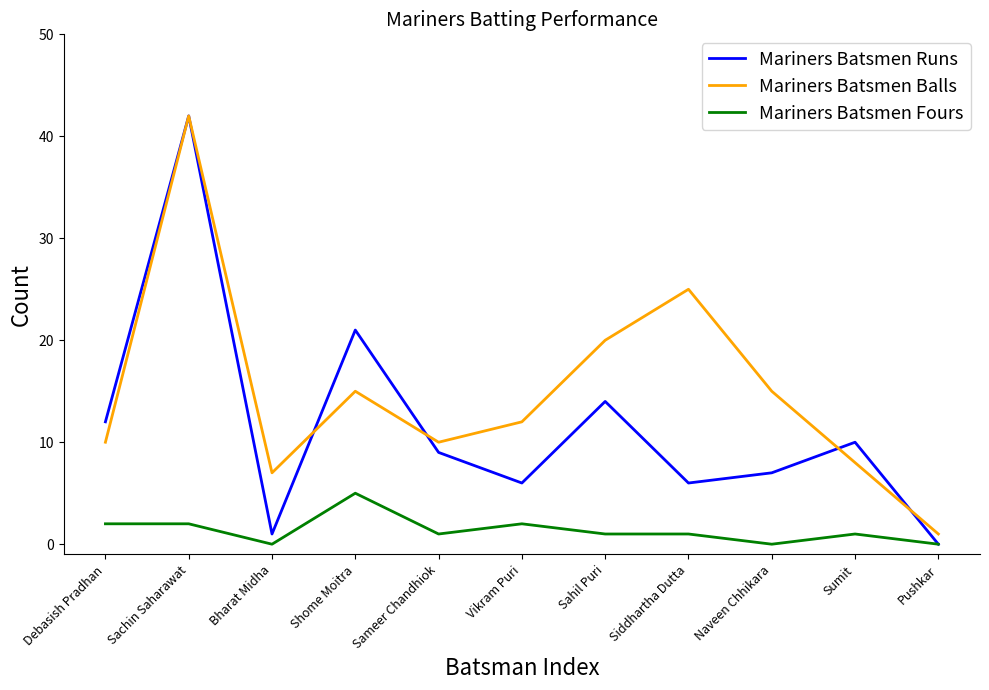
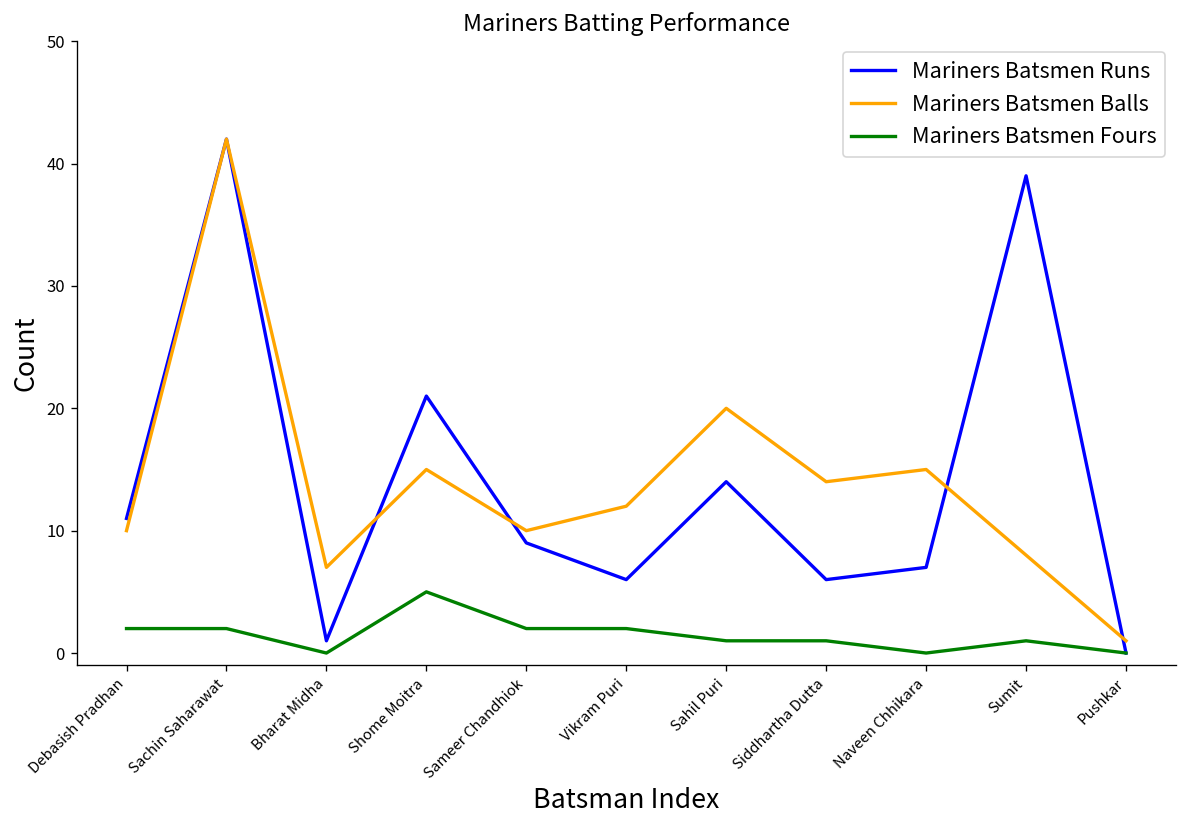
  {
    "Mariners Batsmen Runs": {
-     "Debasish Pradhan": 12,
+     "Debasish Pradhan": 11,
      "Bharat Midha": 1,
      "Shome Moitra": 21,
      "Sameer Chandhiok": 9,
      "Vikram Puri": 6,
      "Sahil Puri": 14,
      "Siddhartha Dutta": 6,
      "Naveen Chhikara": 7,
-     "Sumit": 10
+     "Sumit": 39
    },
    "Mariners Batsmen Balls": {
      "Debasish Pradhan": 10,
      "Bharat Midha": 7,
      "Shome Moitra": 15,
      "Sameer Chandhiok": 10,
      "Vikram Puri": 12,
      "Sahil Puri": 20,
-     "Siddhartha Dutta": 25,
+     "Siddhartha Dutta": 14,
      "Naveen Chhikara": 15,
      "Sumit": 8,
      "Pushkar": 1
    },
    "Mariners Batsmen Fours": {
      "Debasish Pradhan": 2,
      "Sachin Saharawat": 2,
      "Bharat Midha": 0,
      "Shome Moitra": 5,
-     "Sameer Chandhiok": 1,
+     "Sameer Chandhiok": 2,
      "Vikram Puri": 2,
      "Sahil Puri": 1,
      "Siddhartha Dutta": 1,
      "Naveen Chhikara": 0,
      "Sumit": 1
    }
  }
